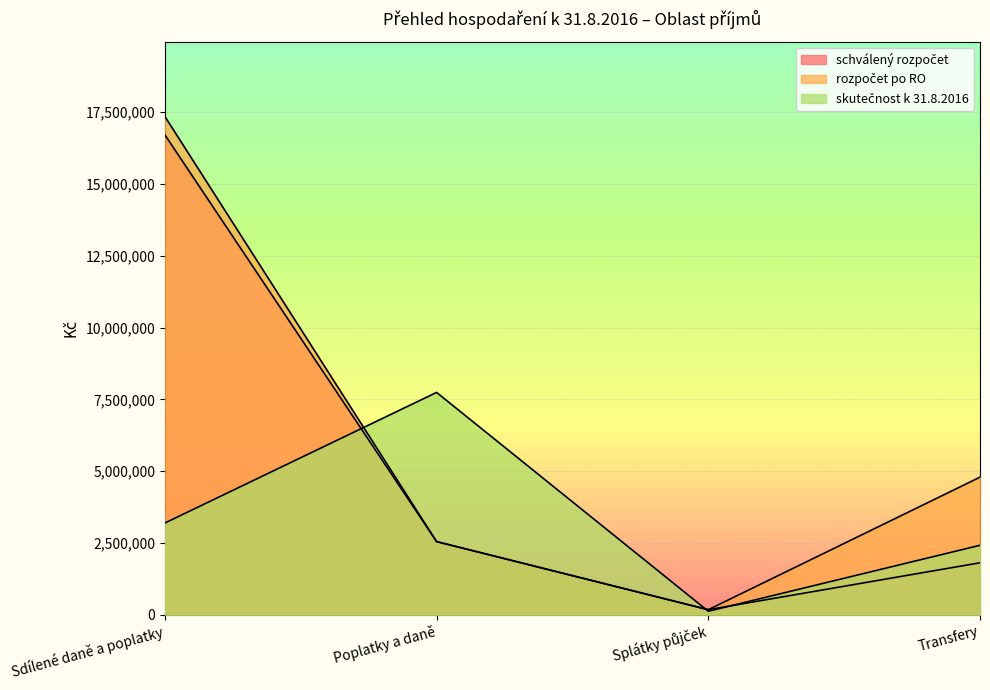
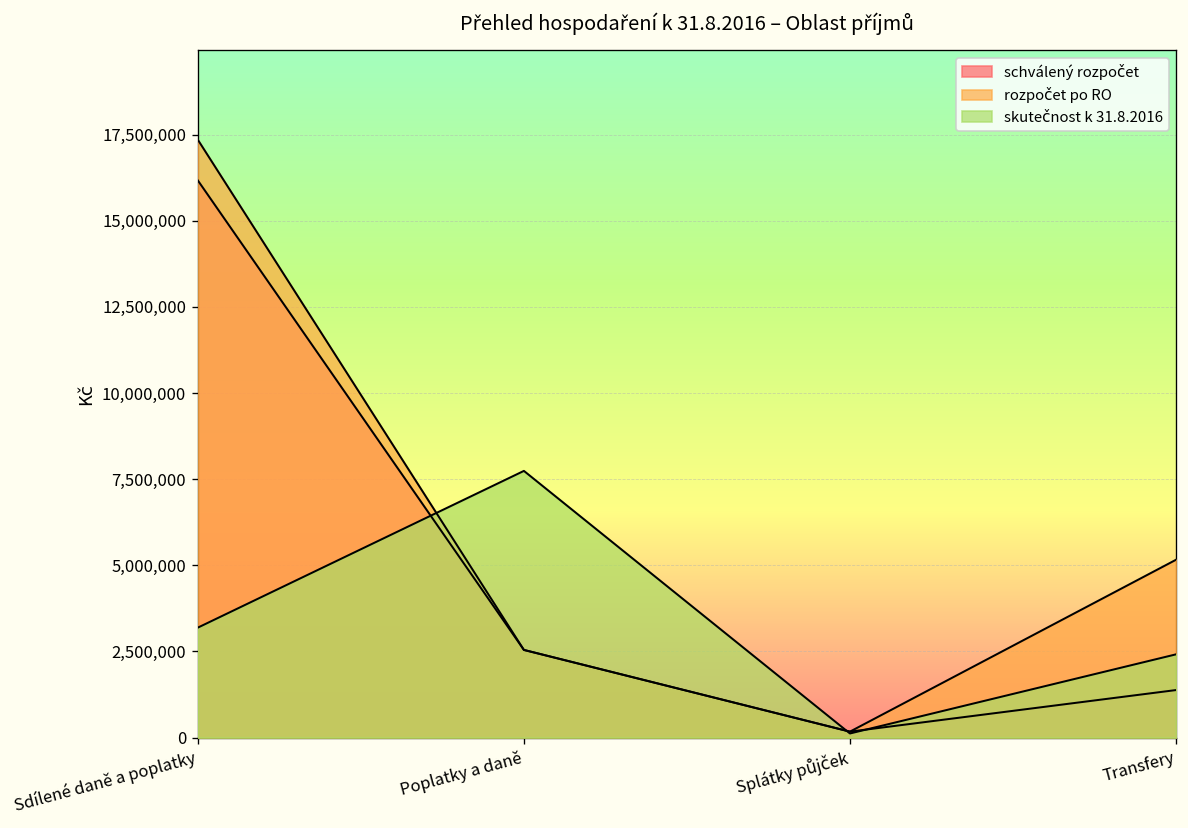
  {
    "schválený rozpočet": {
-     "Sdílené daně a poplatky": "16,700,000",
-     "Transfery": "1,800,000"
+     "Sdílené daně a poplatky": "16,200,000",
+     "Transfery": "1,400,000"
    },
    "rozpočet po RO": {
      "Sdílené daně a poplatky": "17,400,000",
-     "Transfery": "4,800,000"
+     "Transfery": "5,200,000"
    },
    "skutečnost k 31.8.2016": {
      "Sdílené daně a poplatky": "3,200,000",
      "Poplatky a daně": "7,700,000",
      "Transfery": "2,400,000"
    }
  }
